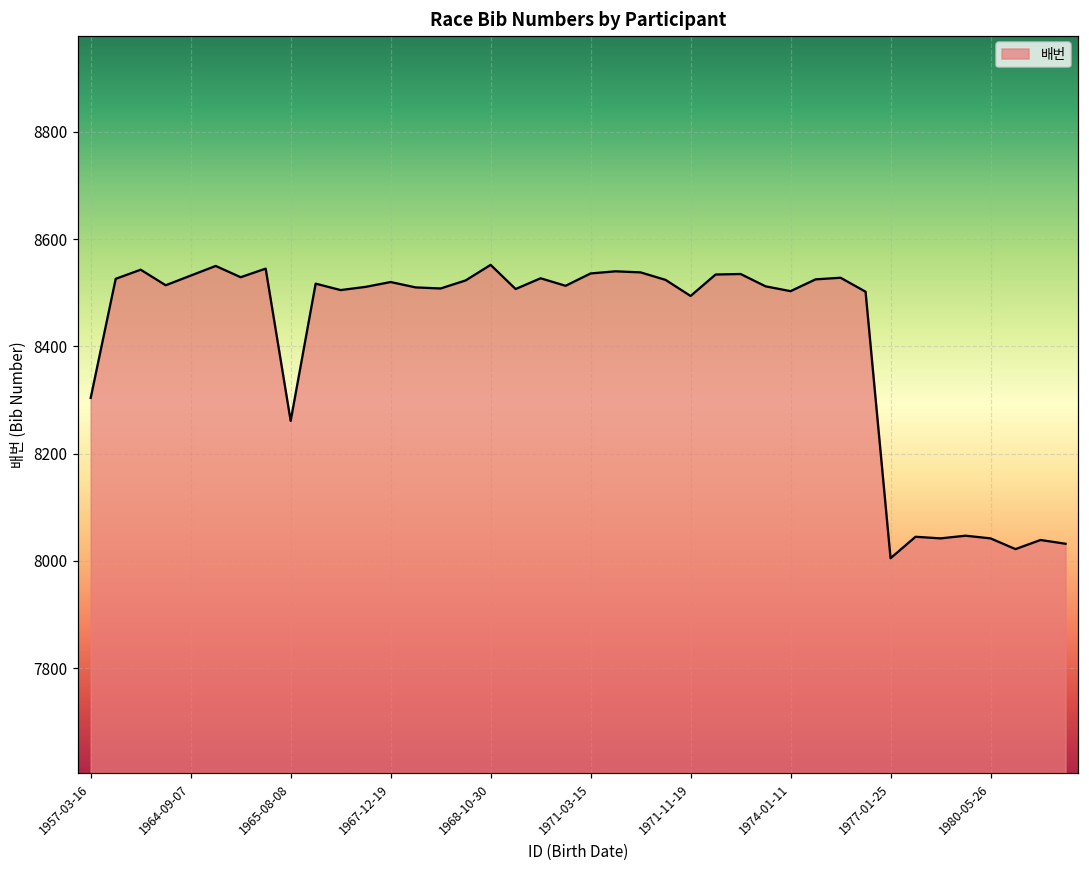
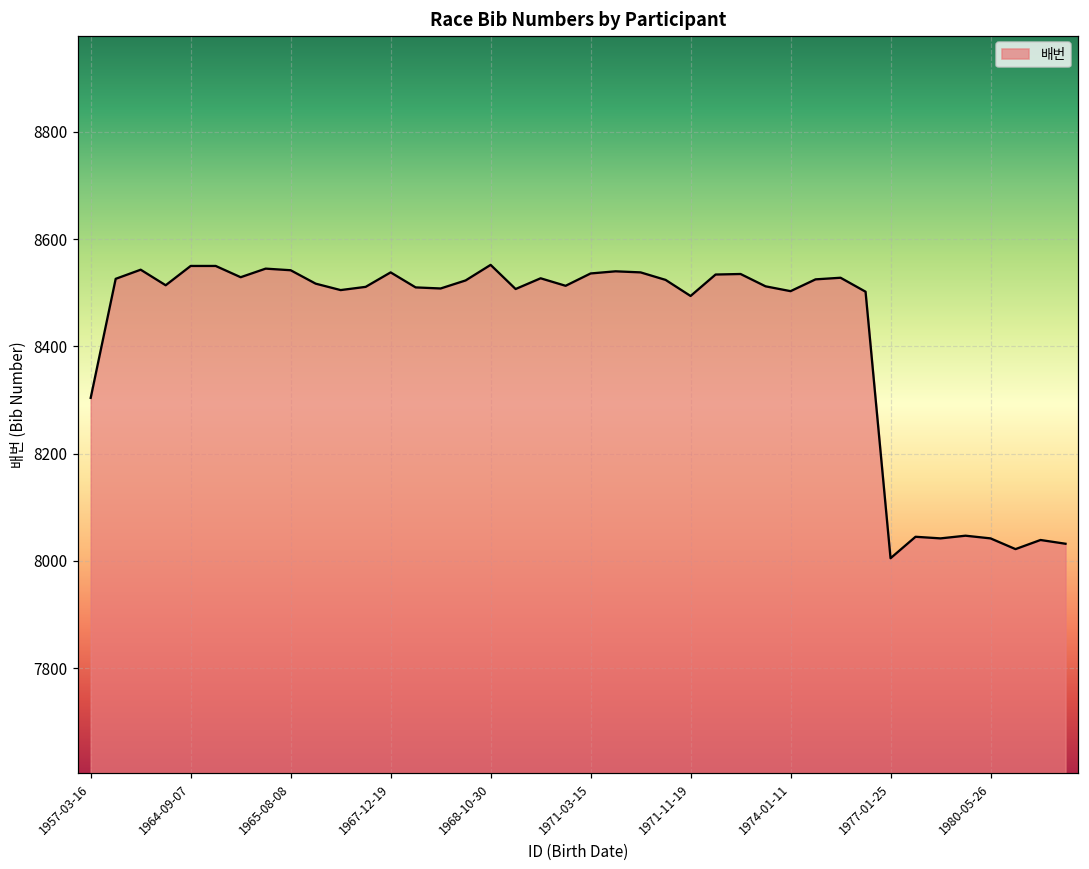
  {
    "1957-03-16": 8300,
-   "1964-09-07": 8530,
-   "1965-08-08": 8260,
-   "1967-12-19": 8520,
+   "1964-09-07": 8550,
+   "1965-08-08": 8540,
+   "1967-12-19": 8540,
    "1968-10-30": 8550,
    "1971-03-15": 8540,
    "1971-11-19": 8490,
    "1974-01-11": 8500,
    "1977-01-25": 8010,
    "1980-05-26": 8040
  }
